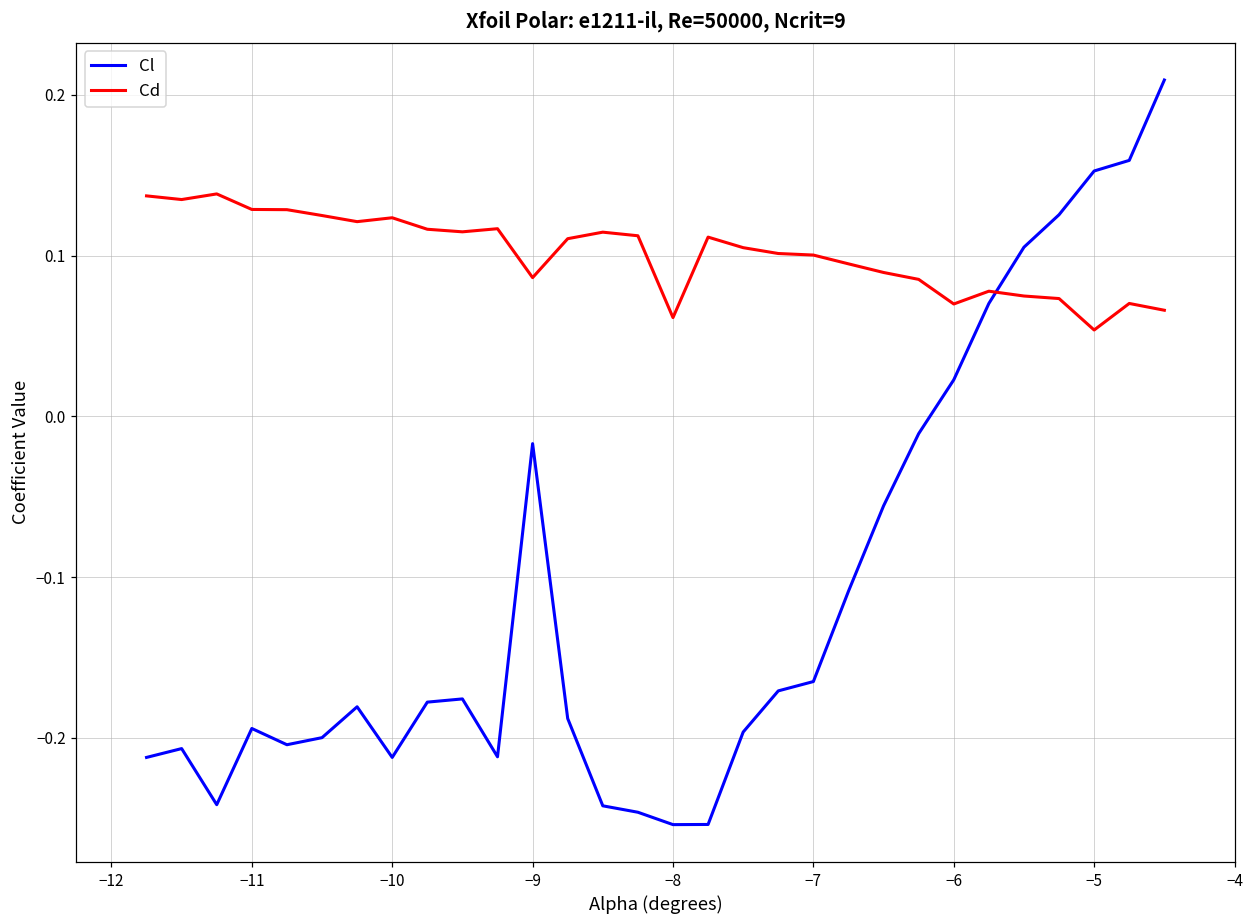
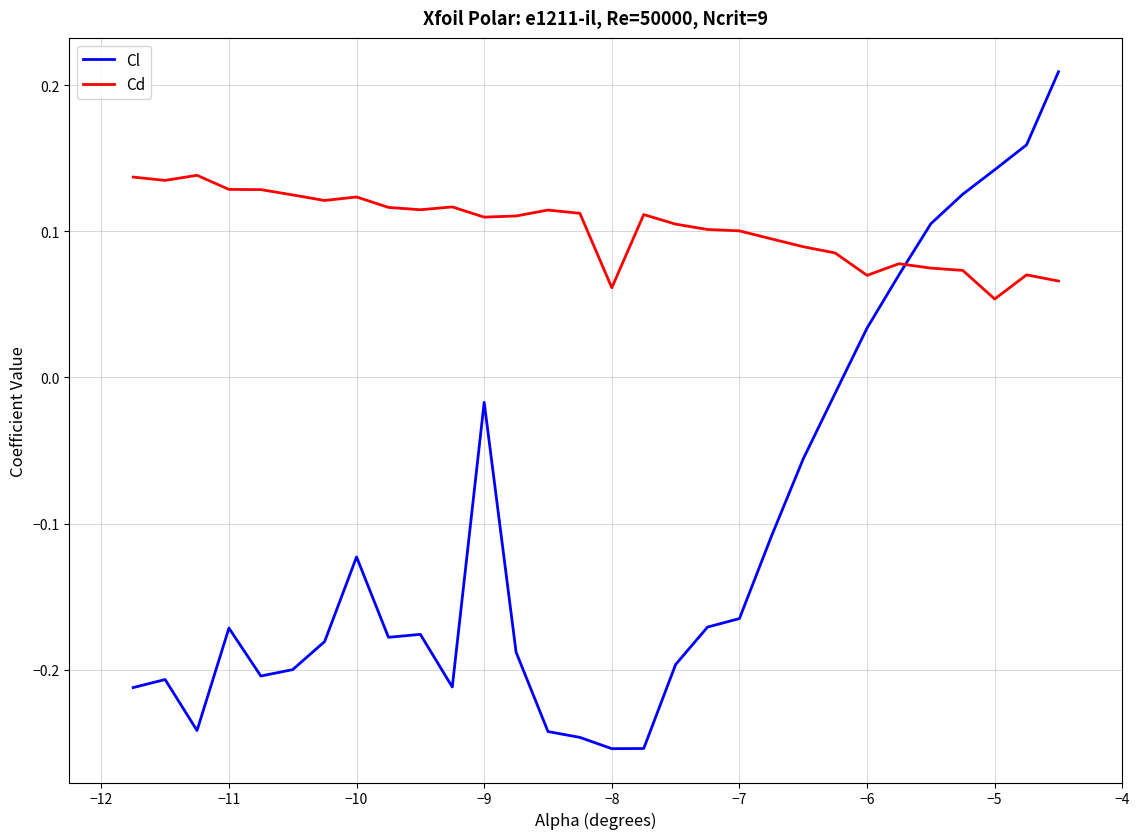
  {
    "Cl": {
-     "−11": -0.194,
-     "−10": -0.212,
+     "−11": -0.172,
+     "−10": -0.123,
      "−9": -0.017,
      "−8": -0.254,
      "−7": -0.165,
-     "−6": 0.023,
-     "−5": 0.153
+     "−6": 0.034,
+     "−5": 0.142
    },
    "Cd": {
      "−11": 0.129,
      "−10": 0.124,
-     "−9": 0.086,
+     "−9": 0.110,
      "−8": 0.061,
      "−7": 0.100,
      "−6": 0.070,
      "−5": 0.054
    }
  }
